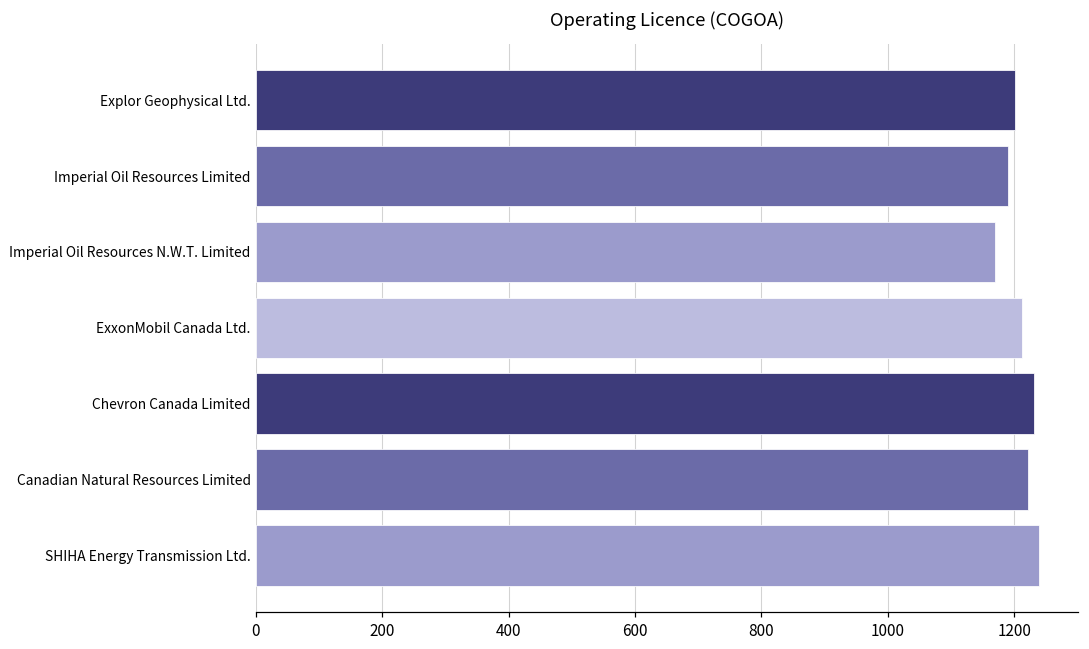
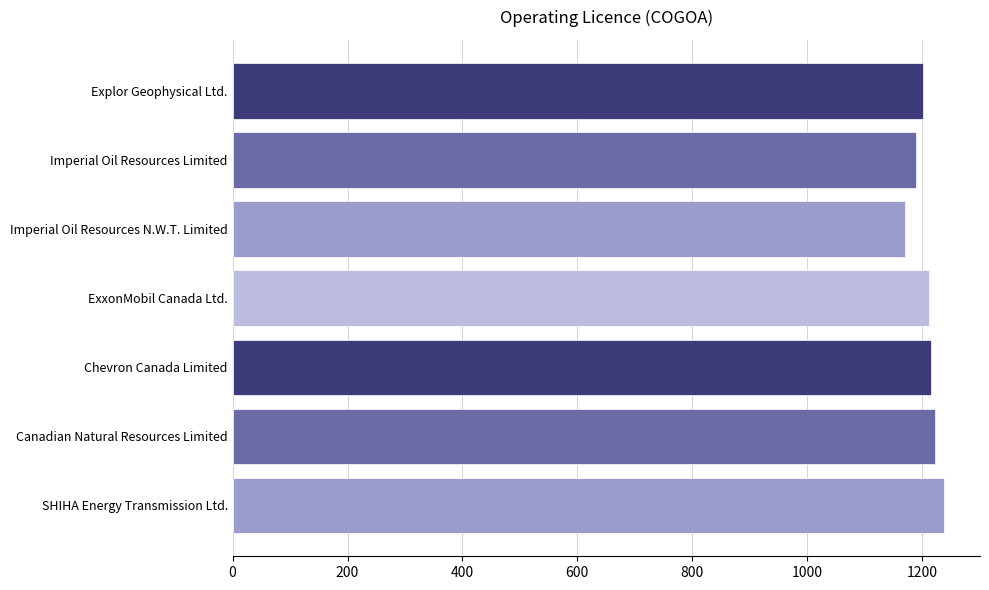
  {
    "Explor Geophysical Ltd.": 1200,
    "Imperial Oil Resources Limited": 1190,
    "Imperial Oil Resources N.W.T. Limited": 1170,
    "ExxonMobil Canada Ltd.": 1210,
-   "Chevron Canada Limited": 1230,
+   "Chevron Canada Limited": 1220,
    "Canadian Natural Resources Limited": 1220,
    "SHIHA Energy Transmission Ltd.": 1240
  }
